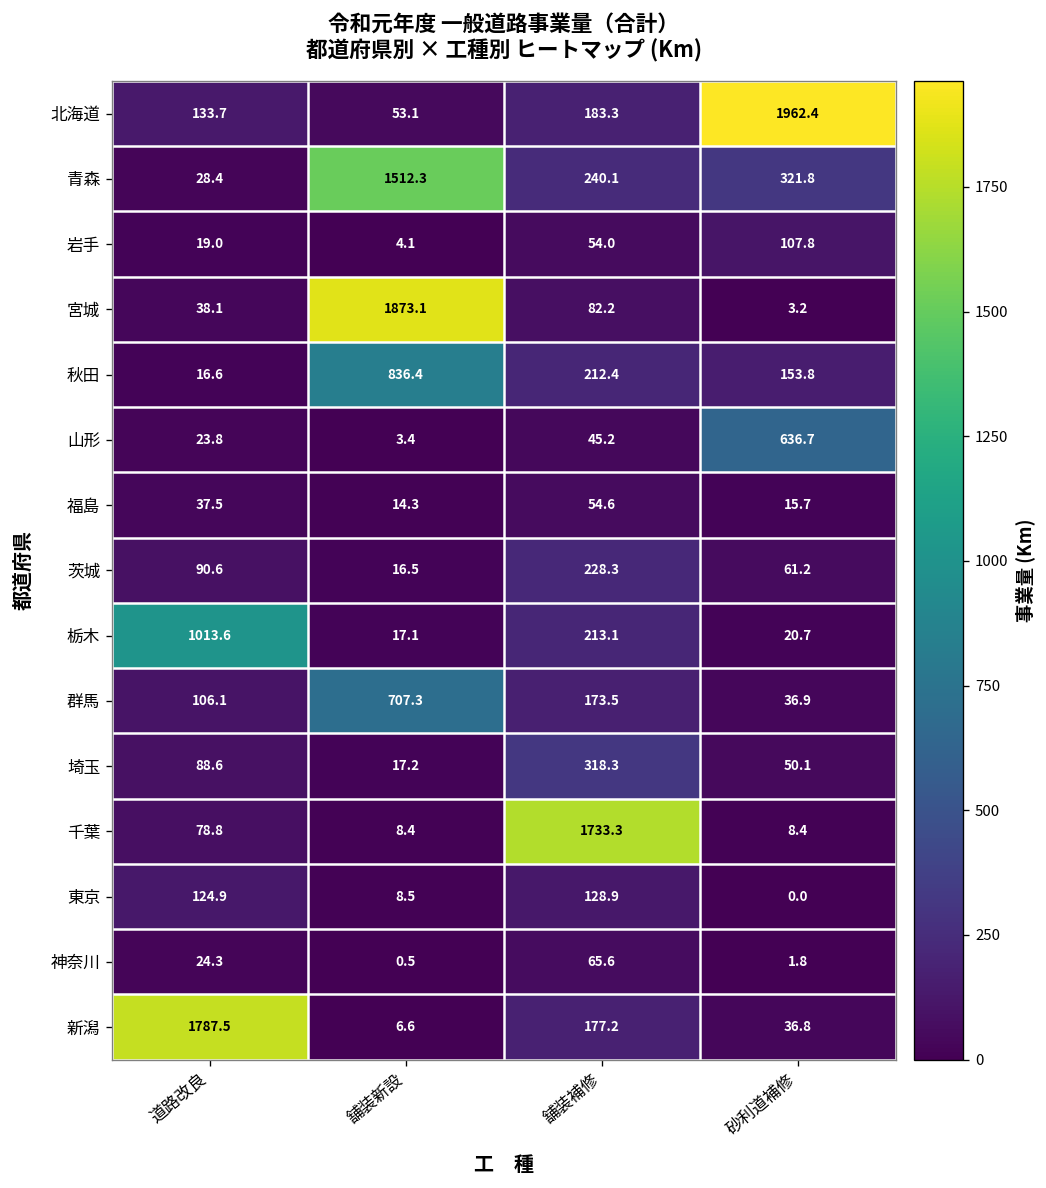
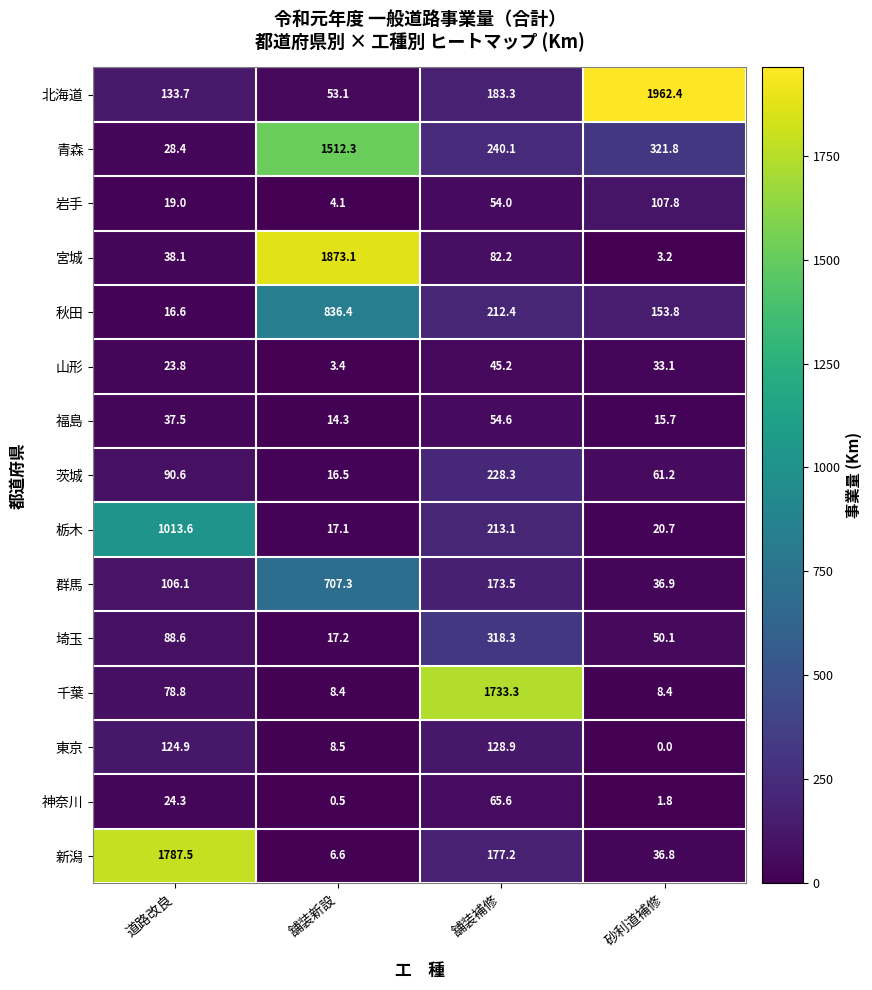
  {
    "北海道": {
      "道路改良": 133.7,
      "舗装新設": 53.1,
      "舗装補修": 183.3,
      "砂利道補修": 1962.4
    },
    "青森": {
      "道路改良": 28.4,
      "舗装新設": 1512.3,
      "舗装補修": 240.1,
      "砂利道補修": 321.8
    },
    "岩手": {
      "道路改良": 19.0,
      "舗装新設": 4.1,
      "舗装補修": 54.0,
      "砂利道補修": 107.8
    },
    "宮城": {
      "道路改良": 38.1,
      "舗装新設": 1873.1,
      "舗装補修": 82.2,
      "砂利道補修": 3.2
    },
    "秋田": {
      "道路改良": 16.6,
      "舗装新設": 836.4,
      "舗装補修": 212.4,
      "砂利道補修": 153.8
    },
    "山形": {
      "道路改良": 23.8,
      "舗装新設": 3.4,
      "舗装補修": 45.2,
-     "砂利道補修": 636.7
+     "砂利道補修": 33.1
    },
    "福島": {
      "道路改良": 37.5,
      "舗装新設": 14.3,
      "舗装補修": 54.6,
      "砂利道補修": 15.7
    },
    "茨城": {
      "道路改良": 90.6,
      "舗装新設": 16.5,
      "舗装補修": 228.3,
      "砂利道補修": 61.2
    },
    "栃木": {
      "道路改良": 1013.6,
      "舗装新設": 17.1,
      "舗装補修": 213.1,
      "砂利道補修": 20.7
    },
    "群馬": {
      "道路改良": 106.1,
      "舗装新設": 707.3,
      "舗装補修": 173.5,
      "砂利道補修": 36.9
    },
    "埼玉": {
      "道路改良": 88.6,
      "舗装新設": 17.2,
      "舗装補修": 318.3,
      "砂利道補修": 50.1
    },
    "千葉": {
      "道路改良": 78.8,
      "舗装新設": 8.4,
      "舗装補修": 1733.3,
      "砂利道補修": 8.4
    },
    "東京": {
      "道路改良": 124.9,
      "舗装新設": 8.5,
      "舗装補修": 128.9,
      "砂利道補修": 0.0
    },
    "神奈川": {
      "道路改良": 24.3,
      "舗装新設": 0.5,
      "舗装補修": 65.6,
      "砂利道補修": 1.8
    },
    "新潟": {
      "道路改良": 1787.5,
      "舗装新設": 6.6,
      "舗装補修": 177.2,
      "砂利道補修": 36.8
    }
  }
